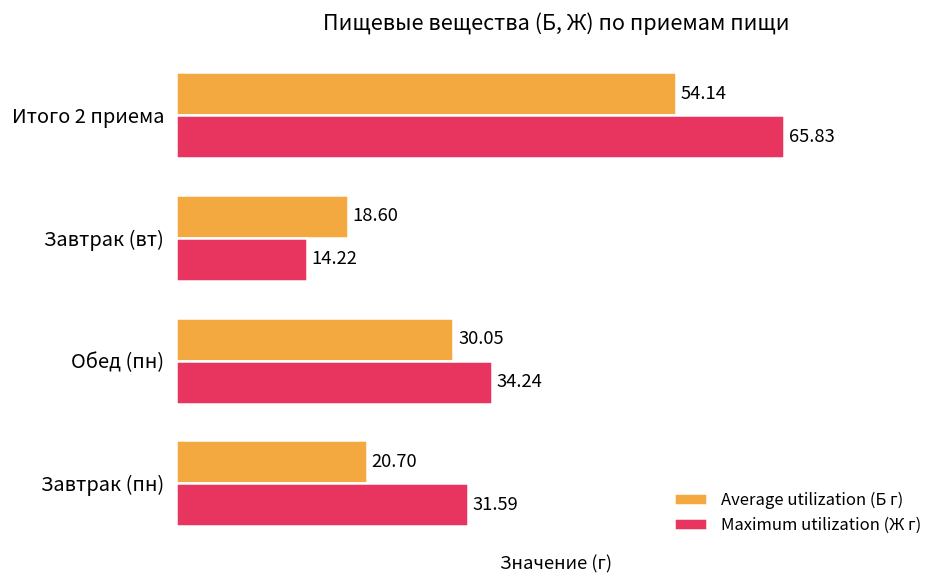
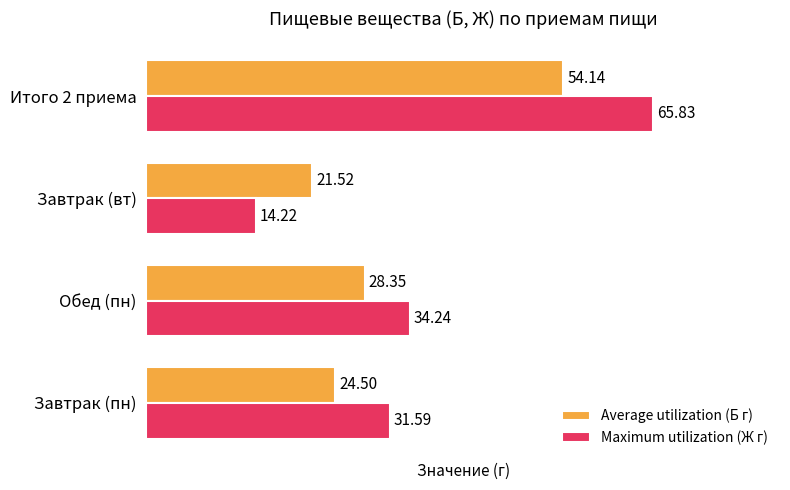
  {
    "Average utilization (Б г)": {
      "Итого 2 приема": 54.14,
-     "Завтрак (вт)": 18.60,
-     "Обед (пн)": 30.05,
-     "Завтрак (пн)": 20.70
+     "Завтрак (вт)": 21.52,
+     "Обед (пн)": 28.35,
+     "Завтрак (пн)": 24.50
    },
    "Maximum utilization (Ж г)": {
      "Итого 2 приема": 65.83,
      "Завтрак (вт)": 14.22,
      "Обед (пн)": 34.24,
      "Завтрак (пн)": 31.59
    }
  }
